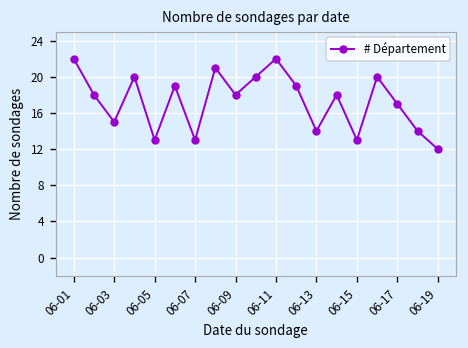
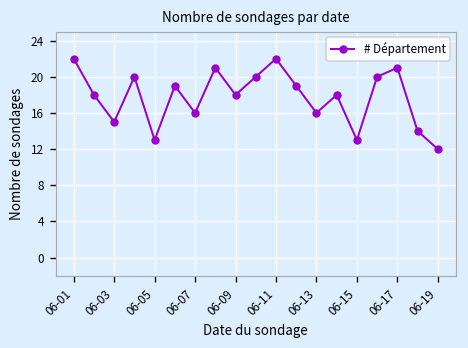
  {
    "06-01": 22,
    "06-03": 15,
    "06-05": 13,
-   "06-07": 13,
+   "06-07": 16,
    "06-09": 18,
    "06-11": 22,
-   "06-13": 14,
+   "06-13": 16,
    "06-15": 13,
-   "06-17": 17,
+   "06-17": 21,
    "06-19": 12
  }
